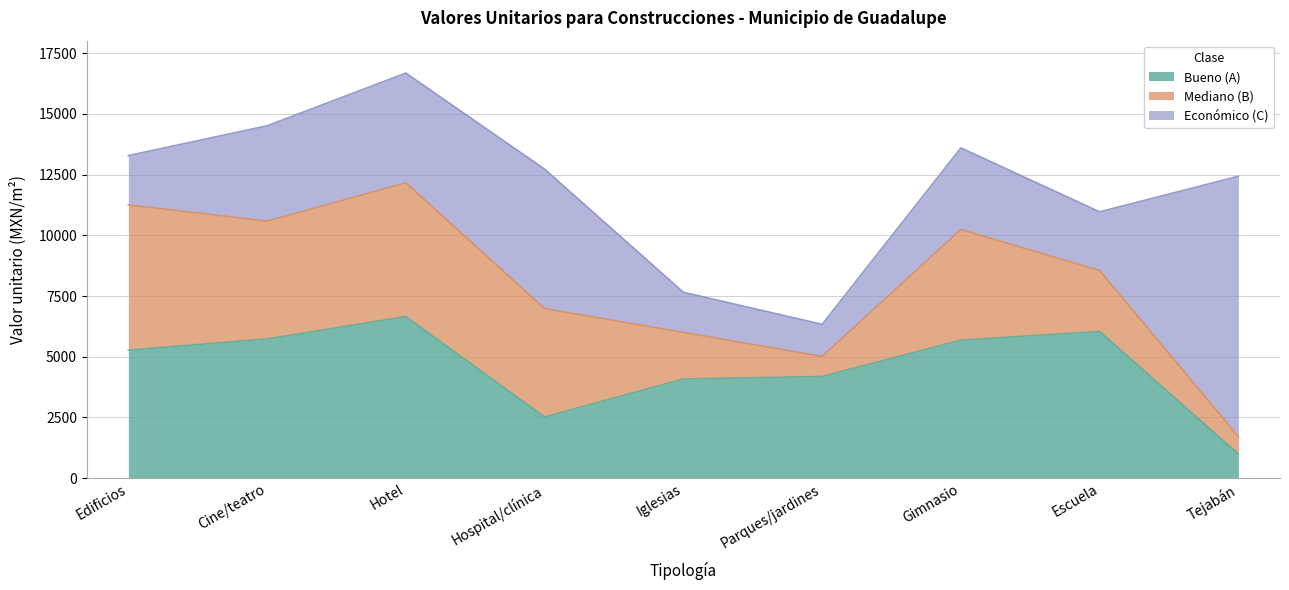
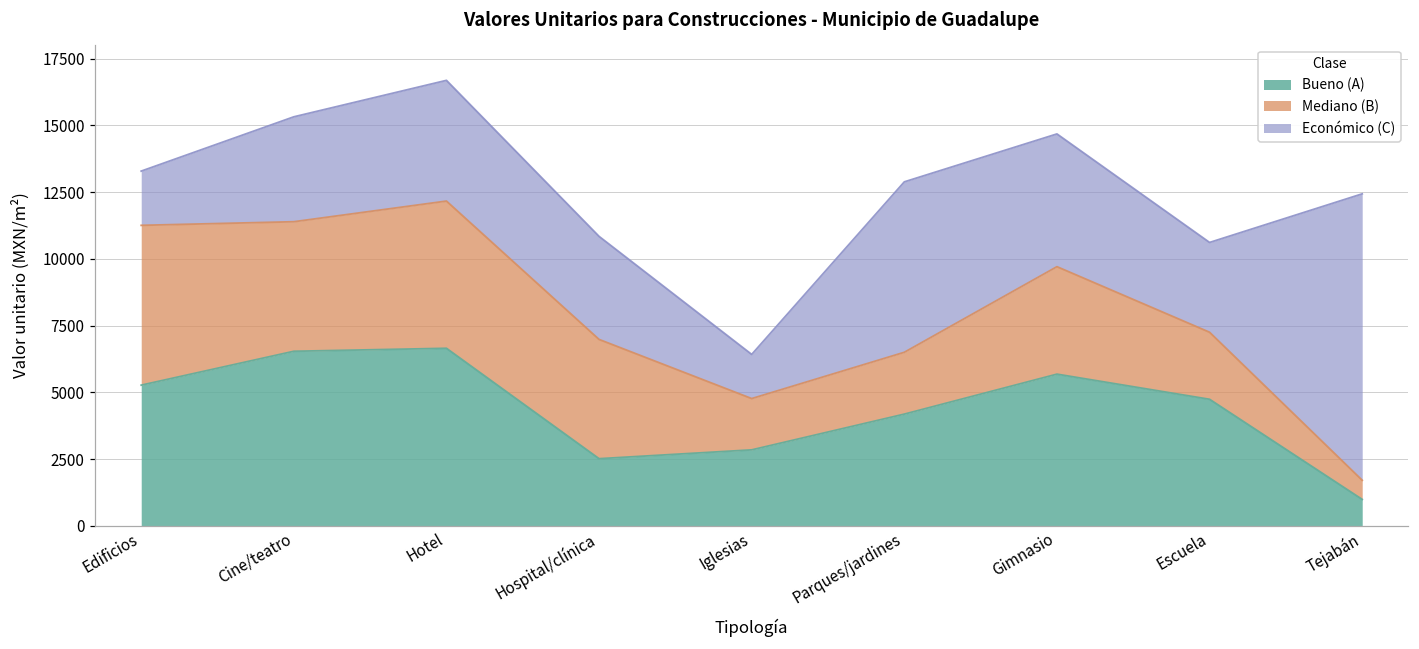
  {
    "Bueno (A)": {
      "Edificios": 5300,
-     "Cine/teatro": 5700,
+     "Cine/teatro": 6500,
      "Hotel": 6700,
      "Hospital/clínica": 2500,
-     "Iglesias": 4100,
+     "Iglesias": 2800,
      "Parques/jardines": 4200,
      "Gimnasio": 5700,
-     "Escuela": 6000,
+     "Escuela": 4700,
      "Tejabán": 1000
    },
    "Mediano (B)": {
      "Edificios": 6000,
      "Cine/teatro": 4900,
      "Hotel": 5500,
      "Hospital/clínica": 4500,
      "Iglesias": 1900,
-     "Parques/jardines": 800,
-     "Gimnasio": 4600,
+     "Parques/jardines": 2300,
+     "Gimnasio": 4000,
      "Escuela": 2500,
      "Tejabán": 700
    },
    "Económico (C)": {
      "Edificios": 2000,
      "Cine/teatro": 3900,
      "Hotel": 4500,
-     "Hospital/clínica": 5700,
+     "Hospital/clínica": 3900,
      "Iglesias": 1700,
-     "Parques/jardines": 1300,
-     "Gimnasio": 3400,
-     "Escuela": 2400,
+     "Parques/jardines": 6400,
+     "Gimnasio": 5000,
+     "Escuela": 3400,
      "Tejabán": 10700
    }
  }
